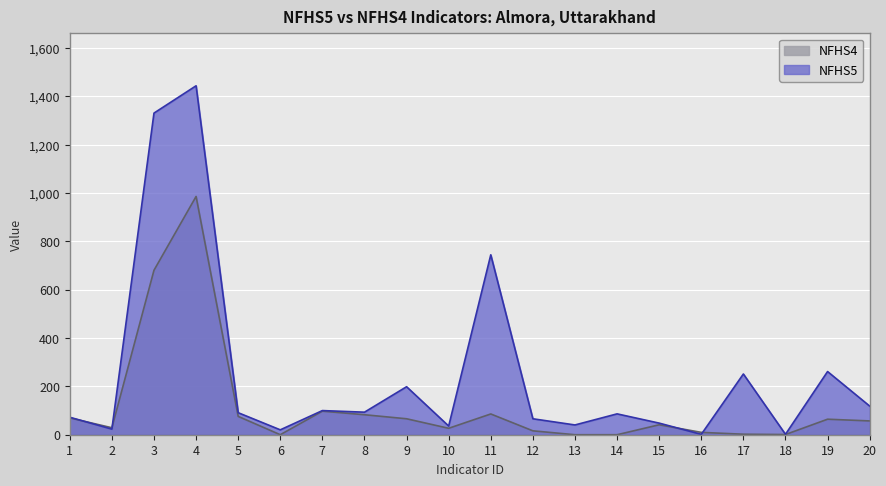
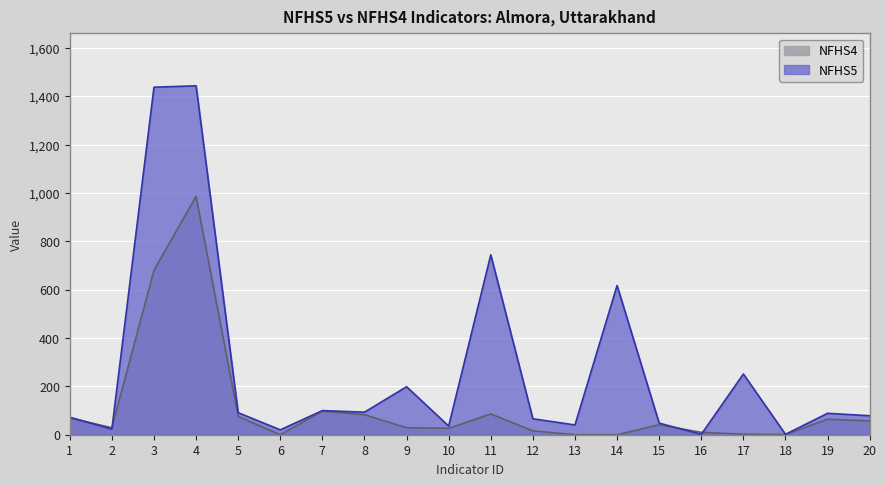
  {
    "NFHS4": {
      "3": "680",
      "4": "990",
      "5": "80",
      "6": "0",
      "8": "80",
-     "9": "70",
+     "9": "30",
      "11": "90",
      "12": "20",
      "13": "0",
      "14": "0",
      "17": "0",
      "19": "60",
      "20": "60"
    },
    "NFHS5": {
-     "3": "1,330",
+     "3": "1,440",
      "4": "1,440",
      "5": "90",
      "6": "20",
      "8": "90",
      "9": "200",
      "11": "740",
      "12": "70",
      "13": "40",
-     "14": "90",
+     "14": "620",
      "17": "250",
-     "19": "260",
-     "20": "120"
+     "19": "90",
+     "20": "80"
    }
  }
